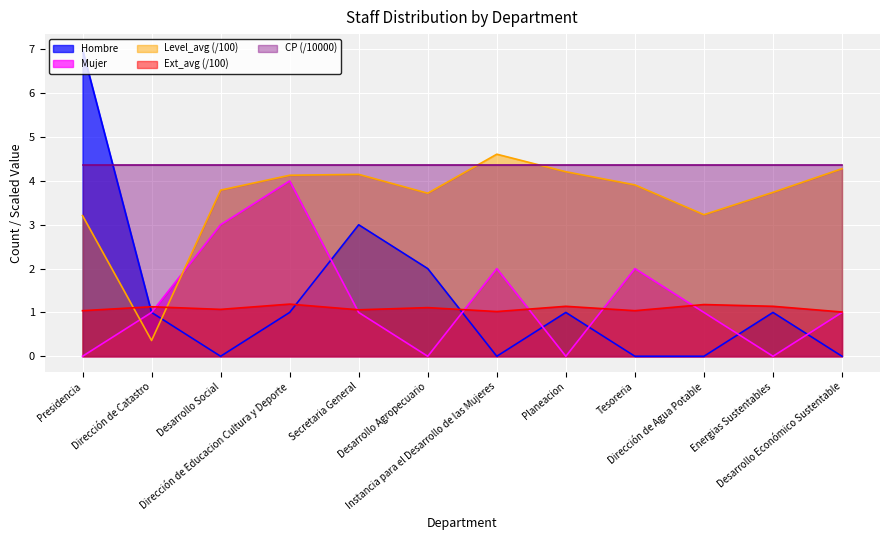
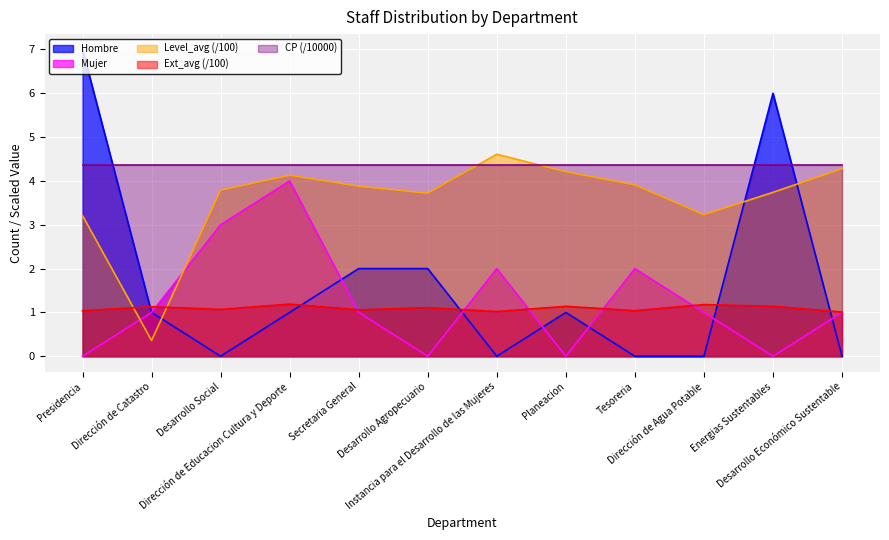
  {
    "Hombre": {
      "Desarrollo Social": 0,
      "Dirección de Educacion Cultura y Deporte": 1,
-     "Secretaria General": 3,
+     "Secretaria General": 2,
      "Desarrollo Agropecuario": 2,
      "Instancia para el Desarrollo de las Mujeres": 0,
      "Planeacion": 1,
      "Tesoreria": 0,
      "Dirección de Agua Potable": 0,
-     "Energias Sustentables": 1,
+     "Energias Sustentables": 6,
      "Desarrollo Económico Sustentable": 0
    },
    "Mujer": {
      "Presidencia": 0.0,
      "Desarrollo Social": 3.0,
      "Dirección de Educacion Cultura y Deporte": 4.0,
      "Secretaria General": 1.0,
      "Desarrollo Agropecuario": 0.0,
      "Instancia para el Desarrollo de las Mujeres": 2.0,
      "Planeacion": 0.0,
      "Tesoreria": 2.0,
      "Dirección de Agua Potable": 1.0,
      "Energias Sustentables": 0.0
    },
    "Level_avg (/100)": {
      "Presidencia": 3.2,
      "Dirección de Catastro": 0.4,
      "Desarrollo Social": 3.8,
      "Dirección de Educacion Cultura y Deporte": 4.1,
-     "Secretaria General": 4.2,
+     "Secretaria General": 3.9,
      "Desarrollo Agropecuario": 3.7,
      "Instancia para el Desarrollo de las Mujeres": 4.6,
      "Planeacion": 4.2,
      "Tesoreria": 3.9,
      "Dirección de Agua Potable": 3.2,
      "Energias Sustentables": 3.7,
      "Desarrollo Económico Sustentable": 4.3
    },
    "Ext_avg (/100)": {
      "Presidencia": 1.0,
      "Dirección de Catastro": 1.1,
      "Desarrollo Social": 1.1,
      "Dirección de Educacion Cultura y Deporte": 1.2,
      "Secretaria General": 1.1,
      "Desarrollo Agropecuario": 1.1,
      "Instancia para el Desarrollo de las Mujeres": 1.0,
      "Planeacion": 1.1,
      "Tesoreria": 1.0,
      "Dirección de Agua Potable": 1.2,
      "Energias Sustentables": 1.1
    },
    "CP (/10000)": {
      "Presidencia": 4.4,
      "Dirección de Catastro": 4.4,
      "Desarrollo Social": 4.4,
      "Dirección de Educacion Cultura y Deporte": 4.4,
      "Secretaria General": 4.4,
      "Desarrollo Agropecuario": 4.4,
      "Instancia para el Desarrollo de las Mujeres": 4.4,
      "Planeacion": 4.4,
      "Tesoreria": 4.4,
      "Dirección de Agua Potable": 4.4,
      "Energias Sustentables": 4.4,
      "Desarrollo Económico Sustentable": 4.4
    }
  }
